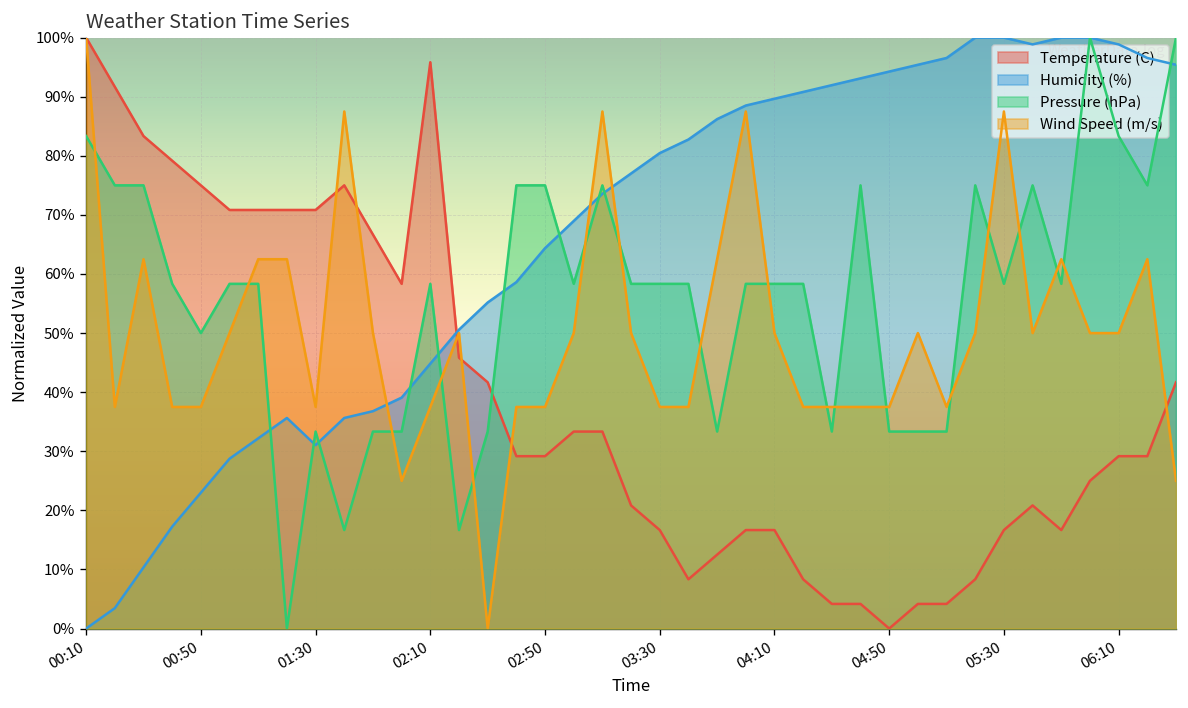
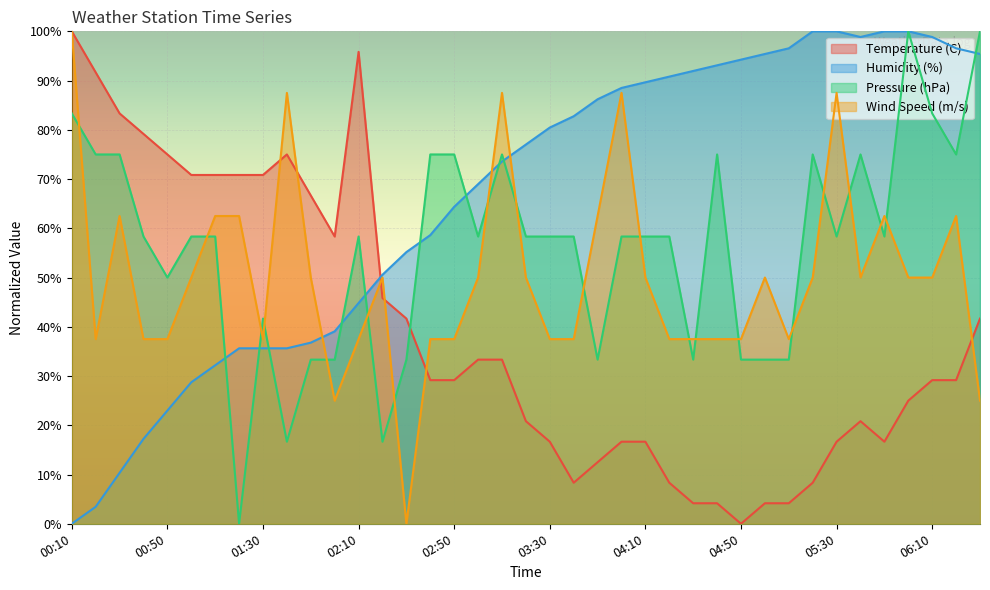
  {
    "Temperature (C)": {
      "00:50": "75%",
      "01:30": "71%",
      "02:10": "96%",
      "02:50": "29%",
      "03:30": "17%",
      "04:10": "17%",
      "04:50": "0%",
      "05:30": "17%",
      "06:10": "29%"
    },
    "Humidity (%)": {
      "00:10": "0%",
      "00:50": "23%",
-     "01:30": "31%",
+     "01:30": "36%",
      "02:10": "45%",
      "02:50": "64%",
      "03:30": "80%",
      "04:10": "90%",
      "04:50": "94%",
      "05:30": "100%",
      "06:10": "99%"
    },
    "Pressure (hPa)": {
      "00:10": "83%",
      "00:50": "50%",
-     "01:30": "33%",
+     "01:30": "42%",
      "02:10": "58%",
      "02:50": "75%",
      "03:30": "58%",
      "04:10": "58%",
      "04:50": "33%",
      "05:30": "58%"
    },
    "Wind Speed (m/s)": {
      "00:50": "37%",
      "01:30": "37%",
      "02:10": "37%",
      "02:50": "37%",
      "03:30": "37%",
      "04:10": "50%",
      "04:50": "37%",
      "06:10": "50%"
    }
  }
